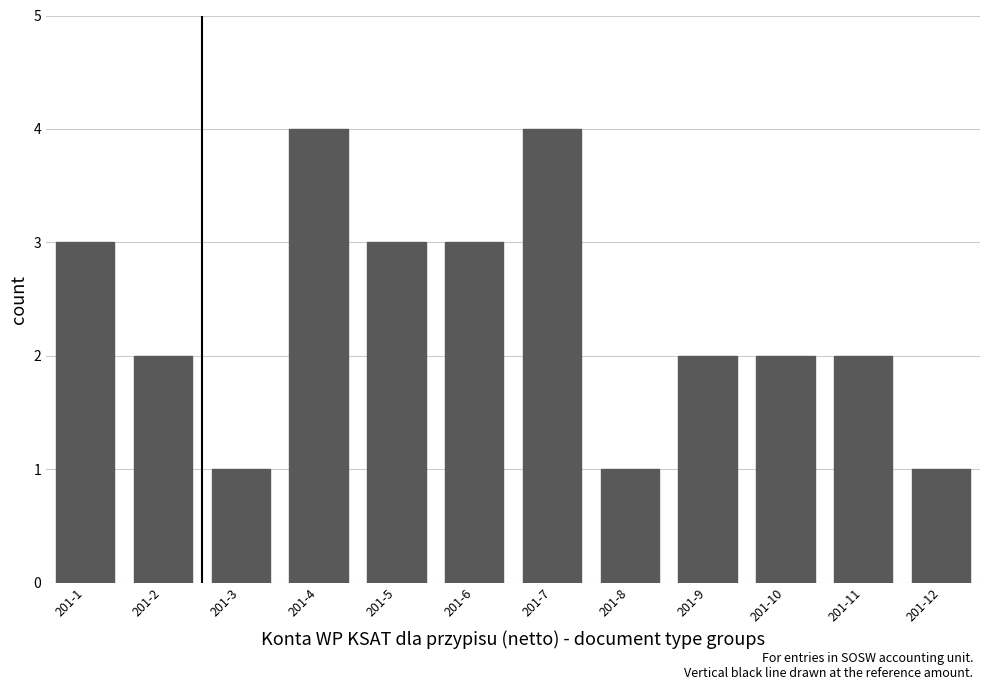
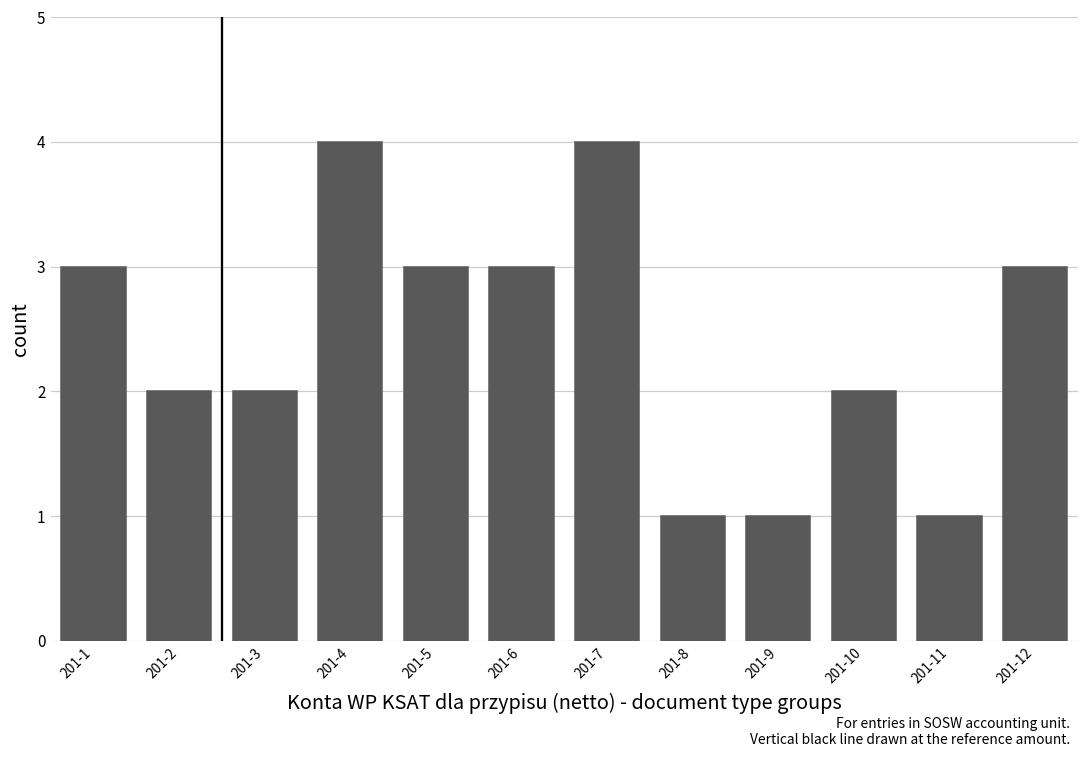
  {
    "201-1": 3,
    "201-2": 2,
-   "201-3": 1,
+   "201-3": 2,
    "201-4": 4,
    "201-5": 3,
    "201-6": 3,
    "201-7": 4,
    "201-8": 1,
-   "201-9": 2,
+   "201-9": 1,
    "201-10": 2,
-   "201-11": 2,
-   "201-12": 1
+   "201-11": 1,
+   "201-12": 3
  }
